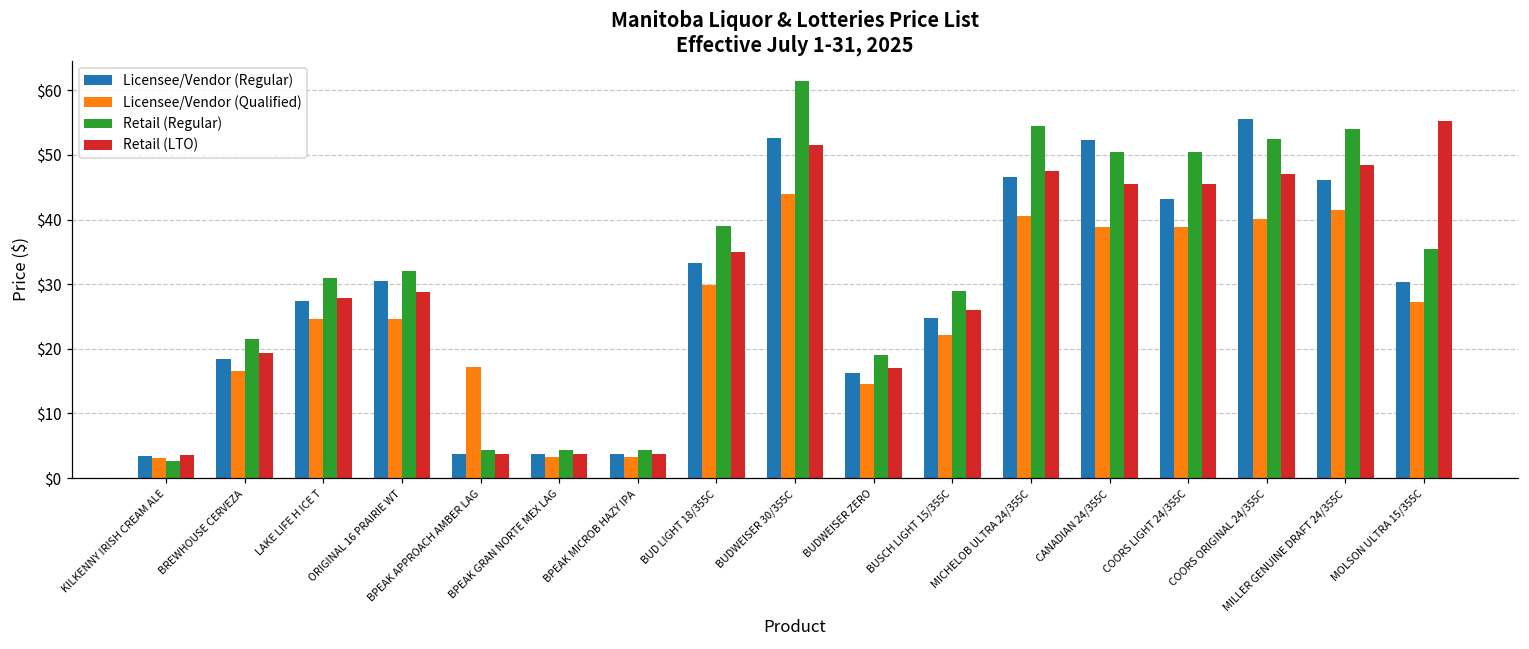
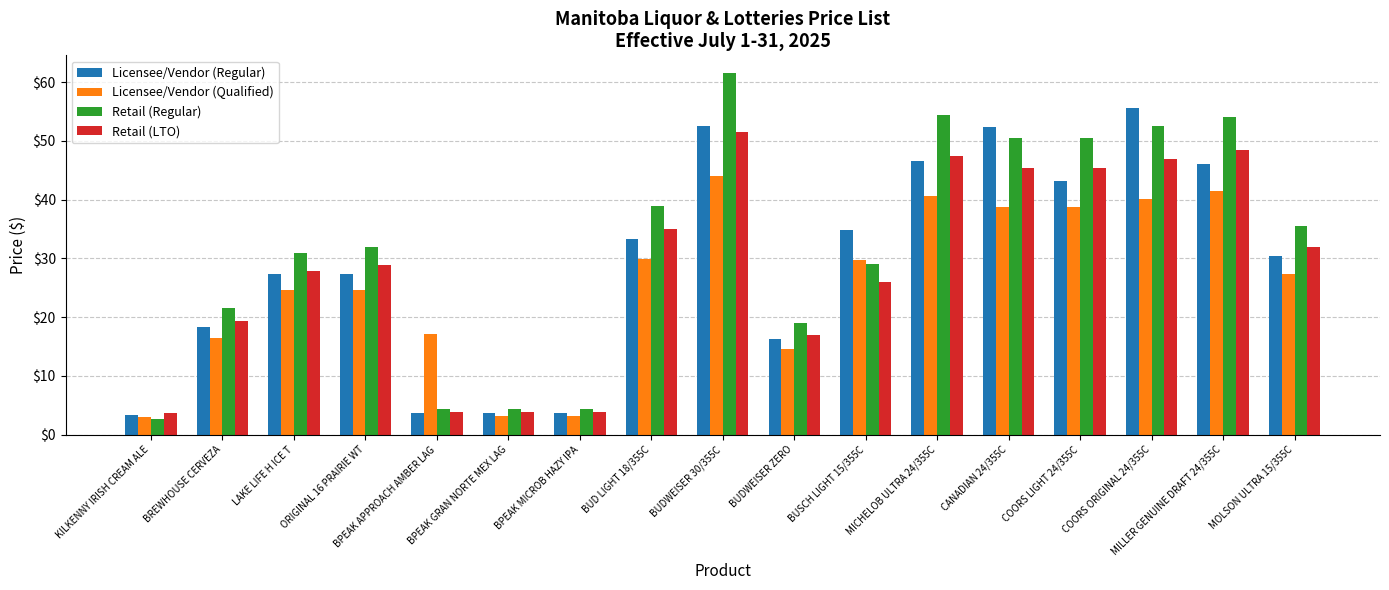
  {
    "Licensee/Vendor (Regular)": {
      "KILKENNY IRISH CREAM ALE": "$3",
      "BREWHOUSE CERVEZA": "$18",
      "LAKE LIFE H ICE T": "$27",
-     "ORIGINAL 16 PRAIRIE WT": "$30",
+     "ORIGINAL 16 PRAIRIE WT": "$27",
      "BPEAK APPROACH AMBER LAG": "$4",
      "BPEAK GRAN NORTE MEX LAG": "$4",
      "BPEAK MICROB HAZY IPA": "$4",
      "BUD LIGHT 18/355C": "$33",
      "BUDWEISER 30/355C": "$53",
      "BUDWEISER ZERO": "$16",
-     "BUSCH LIGHT 15/355C": "$25",
+     "BUSCH LIGHT 15/355C": "$35",
      "MICHELOB ULTRA 24/355C": "$47",
      "CANADIAN 24/355C": "$52",
      "COORS LIGHT 24/355C": "$43",
      "COORS ORIGINAL 24/355C": "$56",
      "MILLER GENUINE DRAFT 24/355C": "$46",
      "MOLSON ULTRA 15/355C": "$30"
    },
    "Licensee/Vendor (Qualified)": {
      "KILKENNY IRISH CREAM ALE": "$3",
      "BREWHOUSE CERVEZA": "$17",
      "LAKE LIFE H ICE T": "$25",
      "ORIGINAL 16 PRAIRIE WT": "$25",
      "BPEAK APPROACH AMBER LAG": "$17",
      "BPEAK GRAN NORTE MEX LAG": "$3",
      "BPEAK MICROB HAZY IPA": "$3",
      "BUD LIGHT 18/355C": "$30",
      "BUDWEISER 30/355C": "$44",
      "BUDWEISER ZERO": "$15",
-     "BUSCH LIGHT 15/355C": "$22",
+     "BUSCH LIGHT 15/355C": "$30",
      "MICHELOB ULTRA 24/355C": "$41",
      "CANADIAN 24/355C": "$39",
      "COORS LIGHT 24/355C": "$39",
      "COORS ORIGINAL 24/355C": "$40",
      "MILLER GENUINE DRAFT 24/355C": "$41",
      "MOLSON ULTRA 15/355C": "$27"
    },
    "Retail (Regular)": {
      "KILKENNY IRISH CREAM ALE": "$3",
      "BREWHOUSE CERVEZA": "$21",
      "LAKE LIFE H ICE T": "$31",
      "ORIGINAL 16 PRAIRIE WT": "$32",
      "BPEAK APPROACH AMBER LAG": "$4",
      "BPEAK GRAN NORTE MEX LAG": "$4",
      "BPEAK MICROB HAZY IPA": "$4",
      "BUD LIGHT 18/355C": "$39",
      "BUDWEISER 30/355C": "$61",
      "BUDWEISER ZERO": "$19",
      "BUSCH LIGHT 15/355C": "$29",
      "MICHELOB ULTRA 24/355C": "$54",
      "CANADIAN 24/355C": "$50",
      "COORS LIGHT 24/355C": "$50",
      "COORS ORIGINAL 24/355C": "$52",
      "MILLER GENUINE DRAFT 24/355C": "$54",
      "MOLSON ULTRA 15/355C": "$35"
    },
    "Retail (LTO)": {
      "KILKENNY IRISH CREAM ALE": "$4",
      "BREWHOUSE CERVEZA": "$19",
      "LAKE LIFE H ICE T": "$28",
      "ORIGINAL 16 PRAIRIE WT": "$29",
      "BPEAK APPROACH AMBER LAG": "$4",
      "BPEAK GRAN NORTE MEX LAG": "$4",
      "BPEAK MICROB HAZY IPA": "$4",
      "BUD LIGHT 18/355C": "$35",
      "BUDWEISER 30/355C": "$51",
      "BUDWEISER ZERO": "$17",
      "BUSCH LIGHT 15/355C": "$26",
      "MICHELOB ULTRA 24/355C": "$47",
      "CANADIAN 24/355C": "$45",
      "COORS LIGHT 24/355C": "$45",
      "COORS ORIGINAL 24/355C": "$47",
      "MILLER GENUINE DRAFT 24/355C": "$48",
-     "MOLSON ULTRA 15/355C": "$55"
+     "MOLSON ULTRA 15/355C": "$32"
    }
  }
